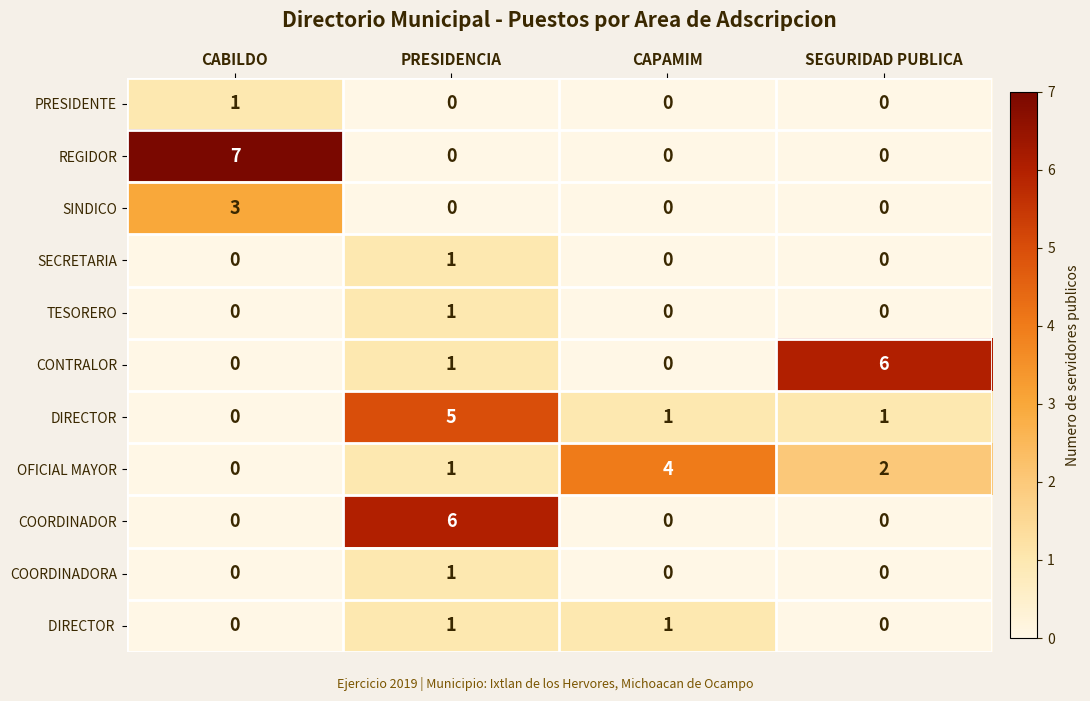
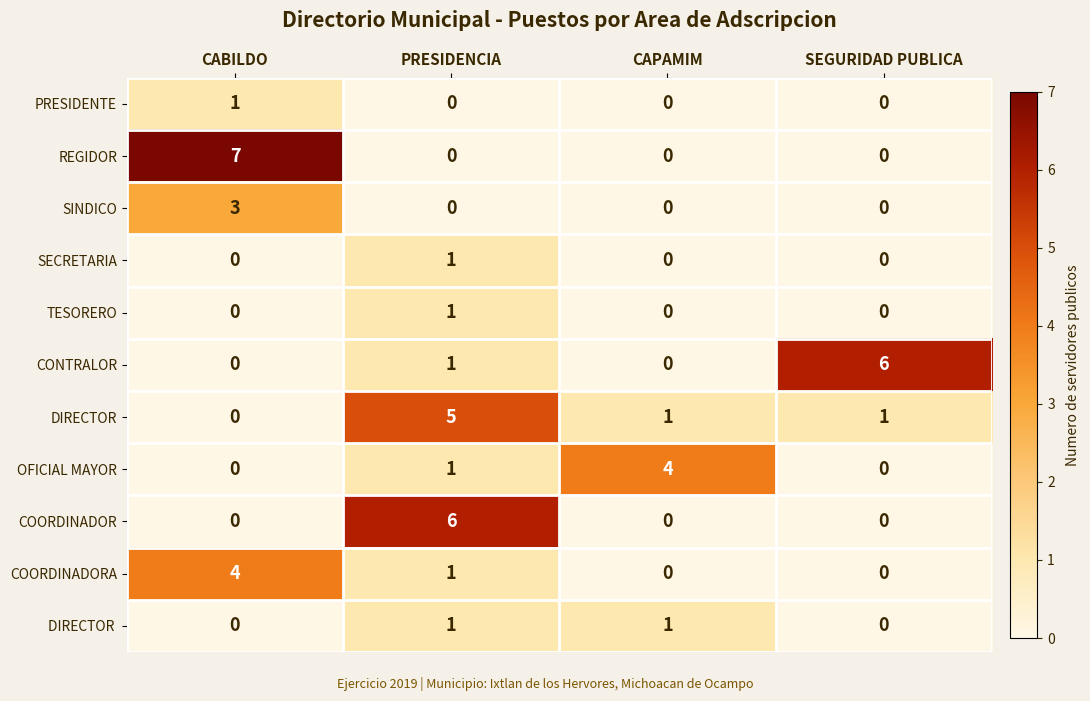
  {
    "PRESIDENTE": {
      "CABILDO": 1,
      "PRESIDENCIA": 0,
      "CAPAMIM": 0,
      "SEGURIDAD PUBLICA": 0
    },
    "REGIDOR": {
      "CABILDO": 7,
      "PRESIDENCIA": 0,
      "CAPAMIM": 0,
      "SEGURIDAD PUBLICA": 0
    },
    "SINDICO": {
      "CABILDO": 3,
      "PRESIDENCIA": 0,
      "CAPAMIM": 0,
      "SEGURIDAD PUBLICA": 0
    },
    "SECRETARIA": {
      "CABILDO": 0,
      "PRESIDENCIA": 1,
      "CAPAMIM": 0,
      "SEGURIDAD PUBLICA": 0
    },
    "TESORERO": {
      "CABILDO": 0,
      "PRESIDENCIA": 1,
      "CAPAMIM": 0,
      "SEGURIDAD PUBLICA": 0
    },
    "CONTRALOR": {
      "CABILDO": 0,
      "PRESIDENCIA": 1,
      "CAPAMIM": 0,
      "SEGURIDAD PUBLICA": 6
    },
    "OFICIAL MAYOR": {
      "CABILDO": 0,
      "PRESIDENCIA": 1,
      "CAPAMIM": 4,
-     "SEGURIDAD PUBLICA": 2
+     "SEGURIDAD PUBLICA": 0
    },
    "COORDINADOR": {
      "CABILDO": 0,
      "PRESIDENCIA": 6,
      "CAPAMIM": 0,
      "SEGURIDAD PUBLICA": 0
    },
    "COORDINADORA": {
-     "CABILDO": 0,
+     "CABILDO": 4,
      "PRESIDENCIA": 1,
      "CAPAMIM": 0,
      "SEGURIDAD PUBLICA": 0
    }
  }
